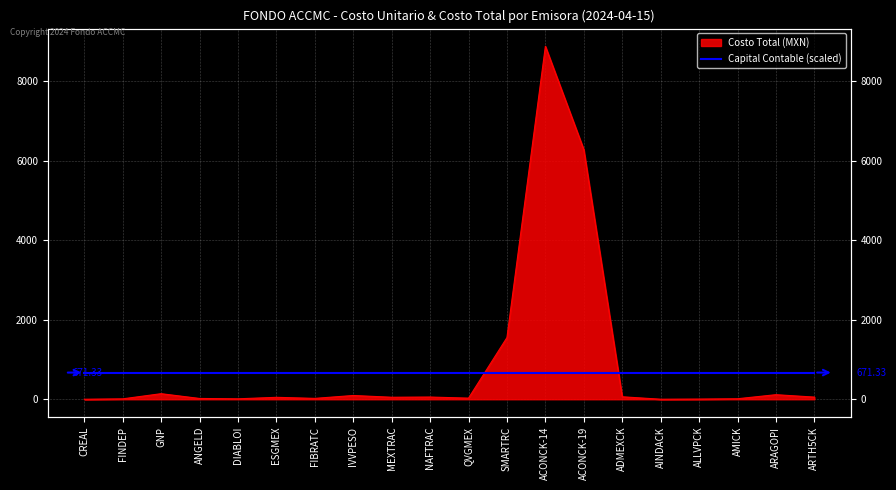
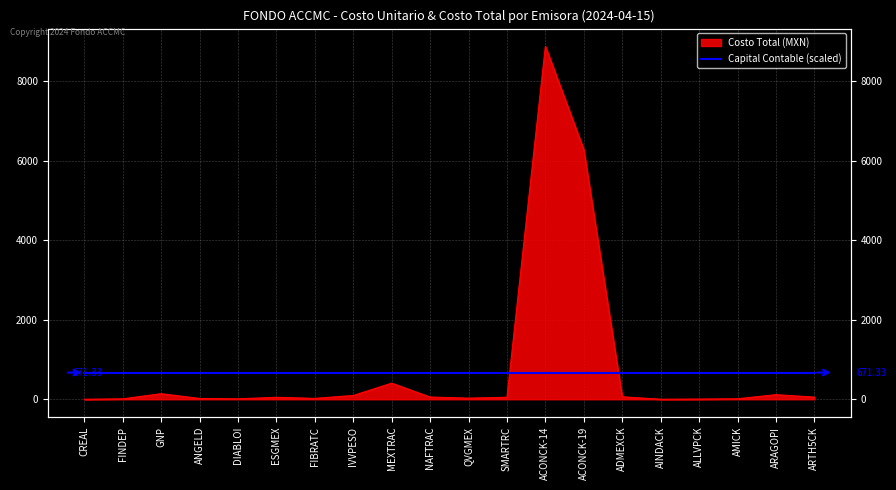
  {
    "Costo Total (MXN)": {
      "CREAL": 0,
      "FINDEP": 0,
      "GNP": 100,
      "ANGELD": 0,
      "DIABLOI": 0,
      "ESGMEX": 0,
      "FIBRATC": 0,
      "IVVPESO": 100,
-     "MEXTRAC": 100,
+     "MEXTRAC": 400,
      "NAFTRAC": 100,
      "QVGMEX": 0,
-     "SMARTRC": 1600,
+     "SMARTRC": 0,
      "ACONCK-14": 8900,
      "ACONCK-19": 6300,
      "ADMEXCK": 100,
      "AINDACK": 0,
      "ALLVPCK": 0,
      "AMICK": 0,
      "ARAGOPI": 100,
      "ARTH5CK": 100
    },
    "Capital Contable (scaled)": {
      "CREAL": 671.33
    }
  }
